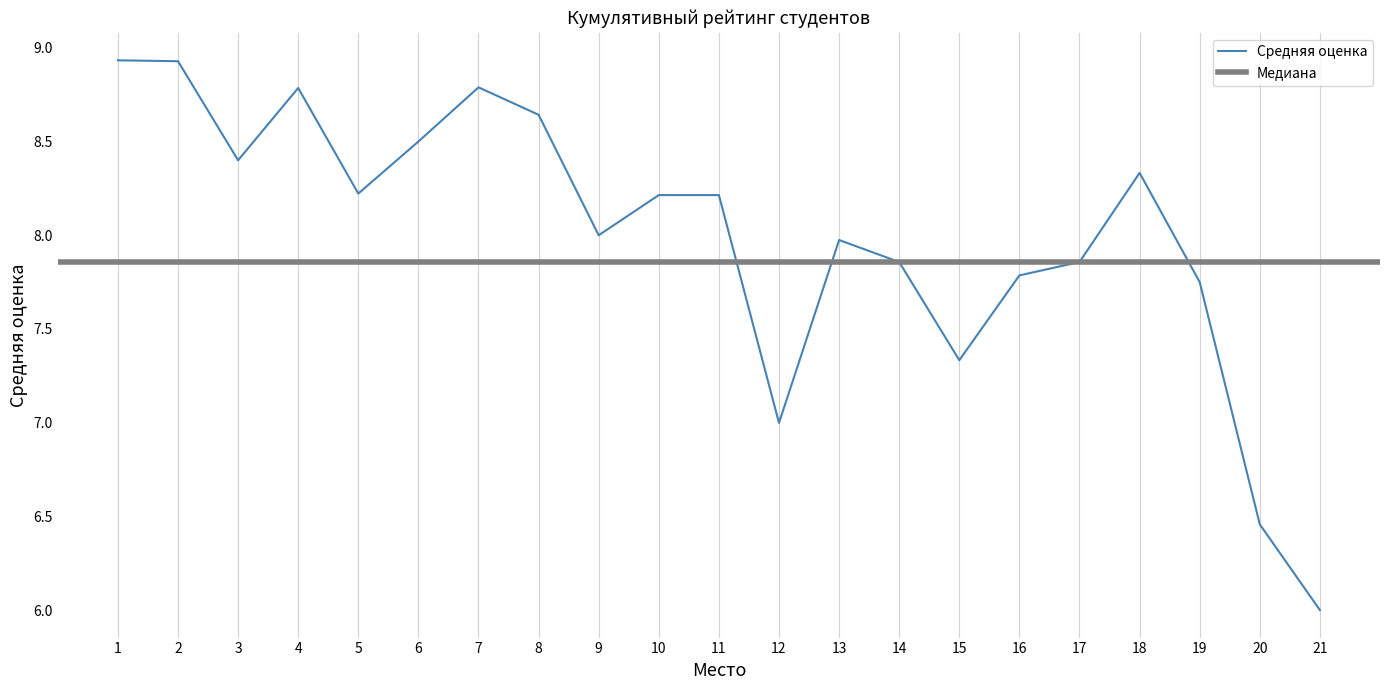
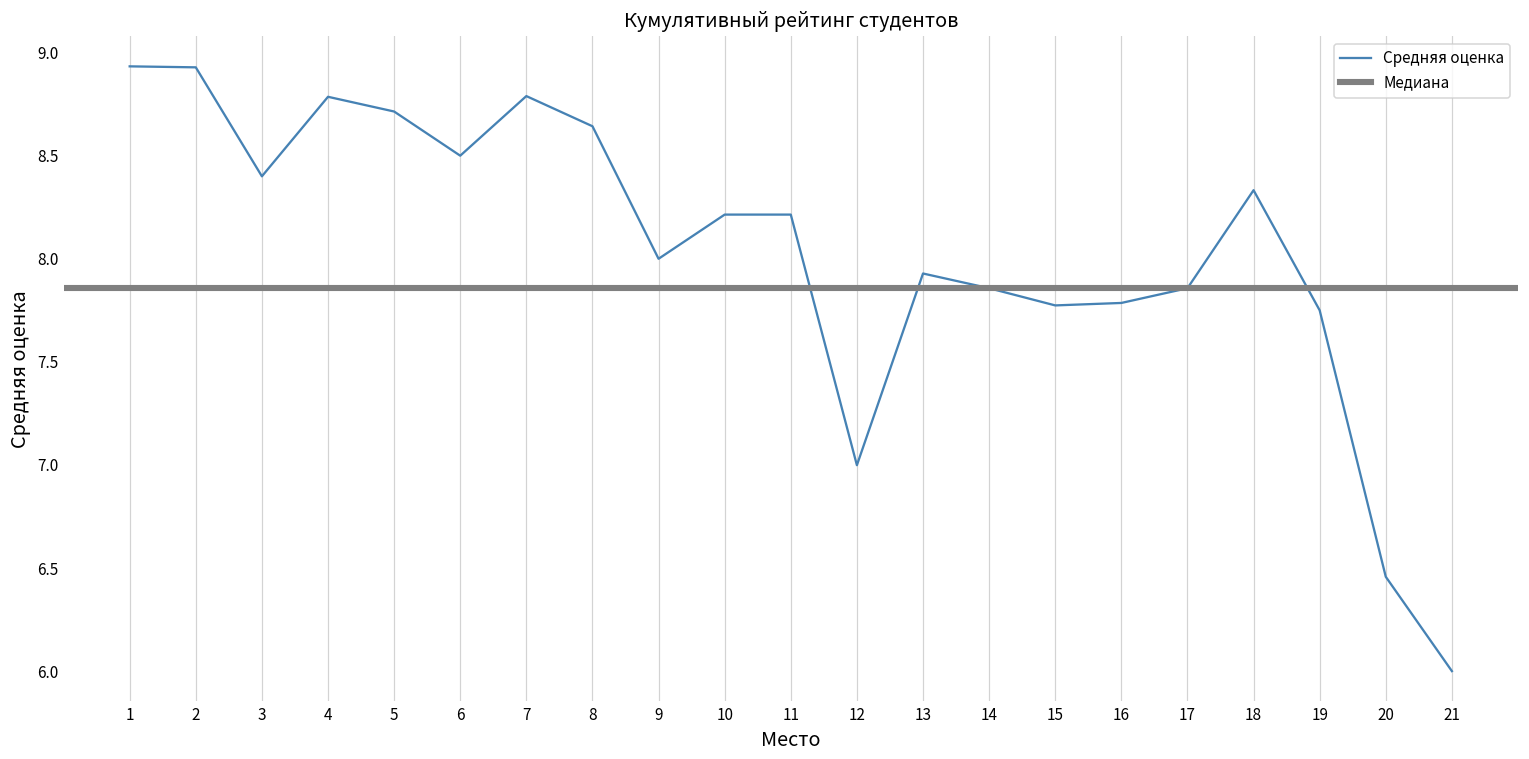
  {
    "1": 8.93,
    "2": 8.93,
    "3": 8.40,
    "4": 8.79,
-   "5": 8.22,
+   "5": 8.71,
    "6": 8.50,
    "7": 8.79,
    "8": 8.64,
    "9": 8.00,
    "10": 8.21,
    "11": 8.21,
    "12": 7.00,
-   "13": 7.97,
+   "13": 7.93,
    "14": 7.86,
-   "15": 7.33,
+   "15": 7.77,
    "16": 7.79,
    "17": 7.86,
    "18": 8.33,
    "19": 7.75,
    "20": 6.46,
    "21": 6.00
  }
